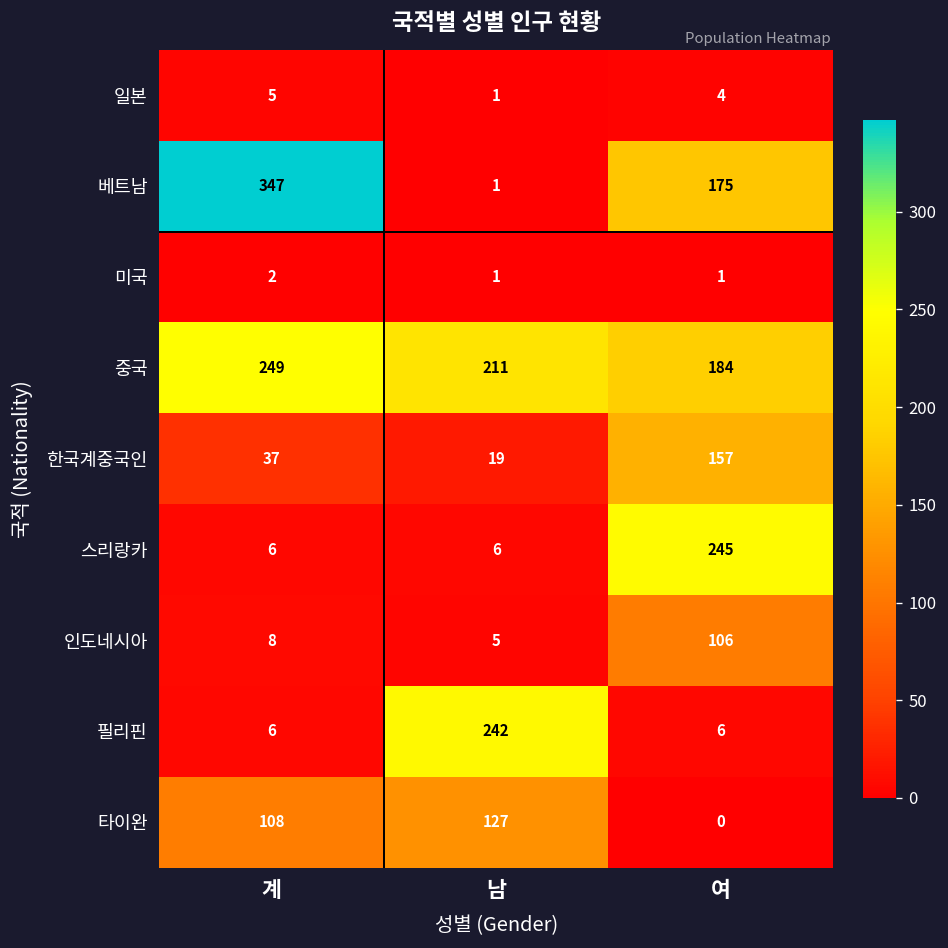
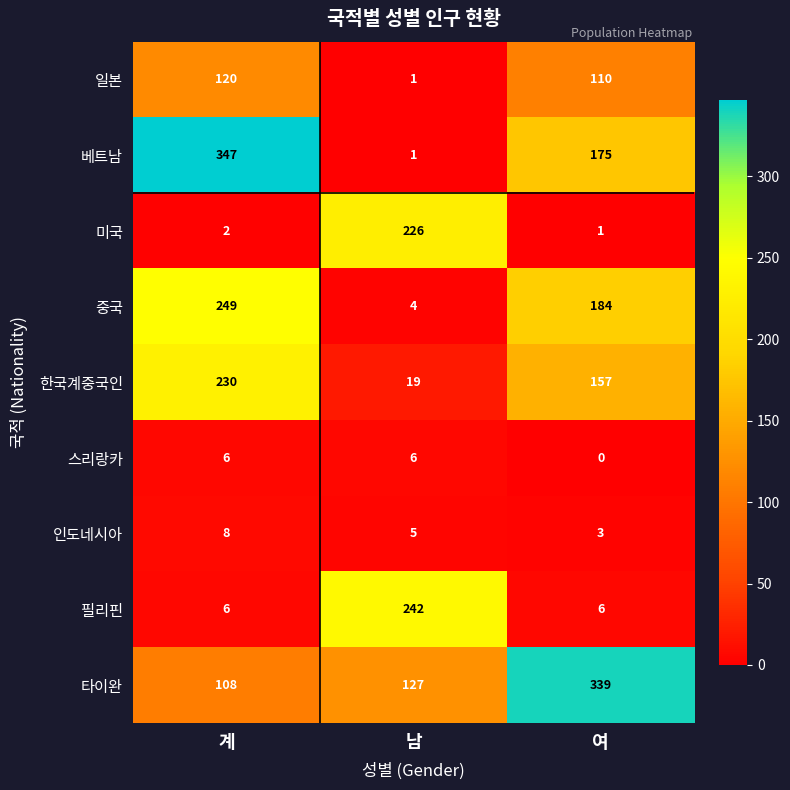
  {
    "일본": {
-     "계": 5,
+     "계": 120,
      "남": 1,
-     "여": 4
+     "여": 110
    },
    "베트남": {
      "계": 347,
      "남": 1,
      "여": 175
    },
    "미국": {
      "계": 2,
-     "남": 1,
+     "남": 226,
      "여": 1
    },
    "중국": {
      "계": 249,
-     "남": 211,
+     "남": 4,
      "여": 184
    },
    "한국계중국인": {
-     "계": 37,
+     "계": 230,
      "남": 19,
      "여": 157
    },
    "스리랑카": {
      "계": 6,
      "남": 6,
-     "여": 245
+     "여": 0
    },
    "인도네시아": {
      "계": 8,
      "남": 5,
-     "여": 106
+     "여": 3
    },
    "필리핀": {
      "계": 6,
      "남": 242,
      "여": 6
    },
    "타이완": {
      "계": 108,
      "남": 127,
-     "여": 0
+     "여": 339
    }
  }
